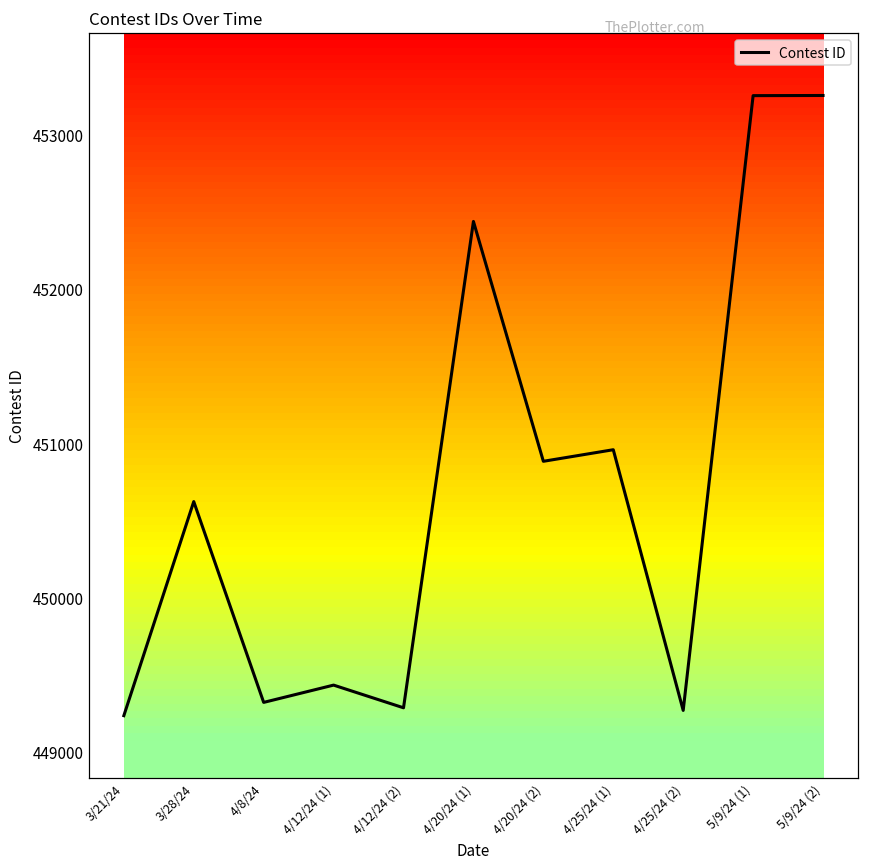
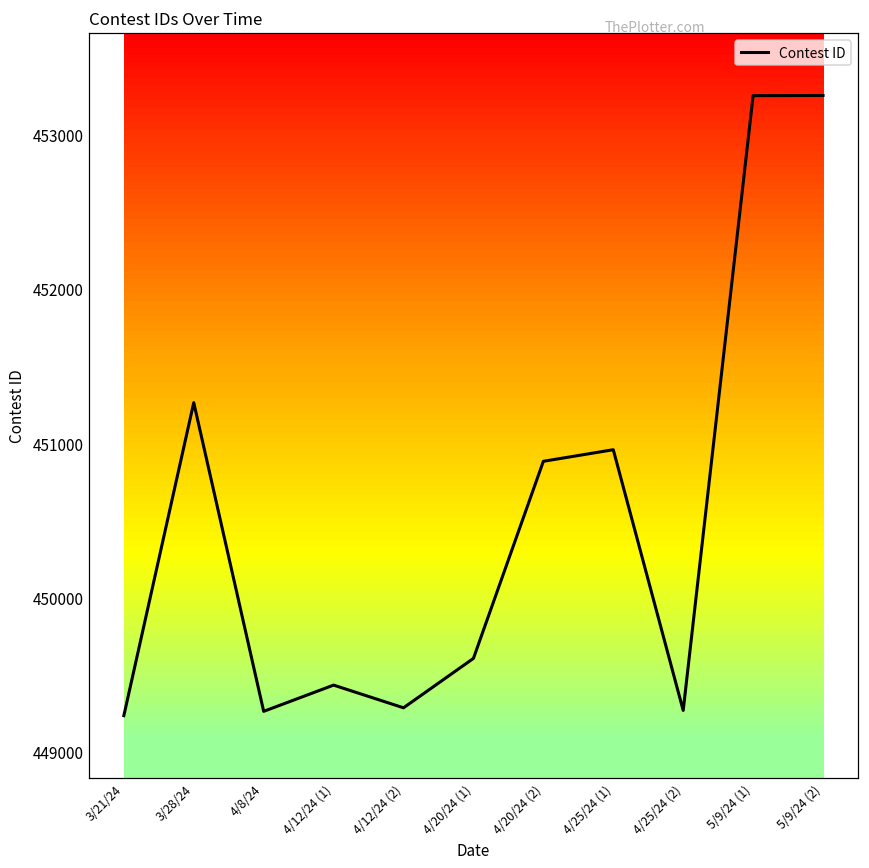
  {
    "3/21/24": 449240,
-   "3/28/24": 450620,
-   "4/8/24": 449320,
+   "3/28/24": 451260,
+   "4/8/24": 449260,
    "4/12/24 (1)": 449430,
    "4/12/24 (2)": 449290,
-   "4/20/24 (1)": 452440,
+   "4/20/24 (1)": 449610,
    "4/20/24 (2)": 450880,
    "4/25/24 (1)": 450960,
    "4/25/24 (2)": 449270,
    "5/9/24 (1)": 453250,
    "5/9/24 (2)": 453250
  }
